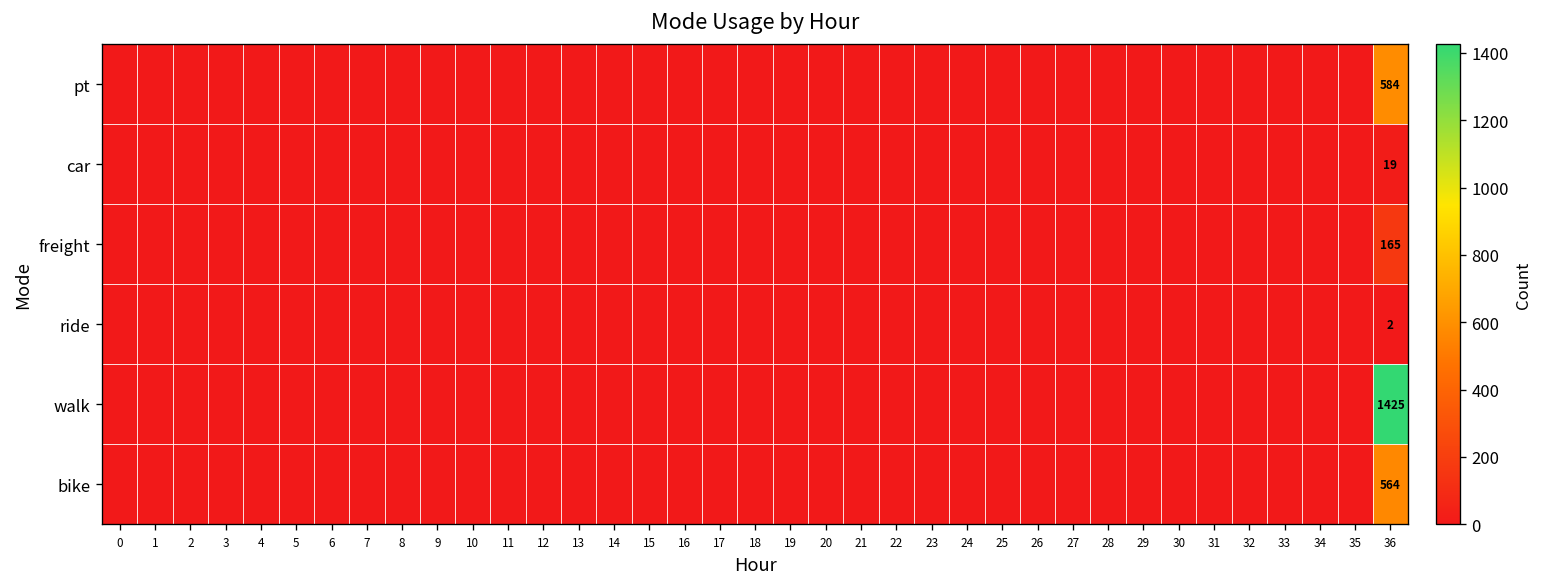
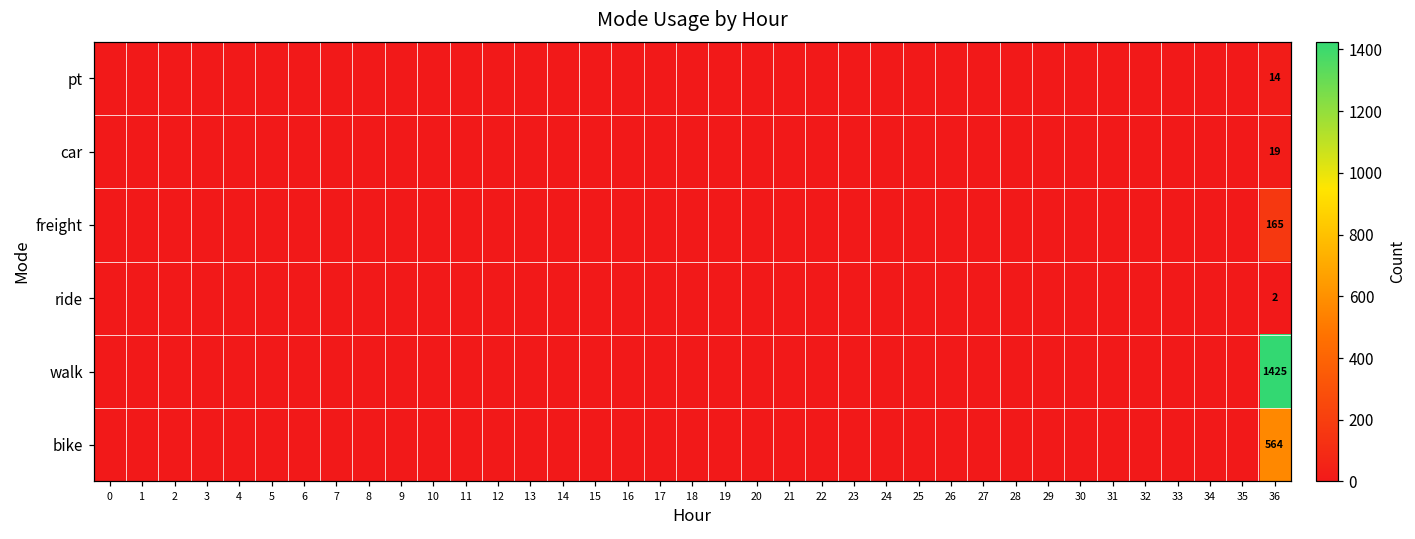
  {
    "pt": {
-     "36": 584
+     "36": 14
    },
    "car": {
      "36": 19
    },
    "freight": {
      "36": 165
    },
    "ride": {
      "36": 2
    },
    "walk": {
      "36": 1425
    },
    "bike": {
      "36": 564
    }
  }
